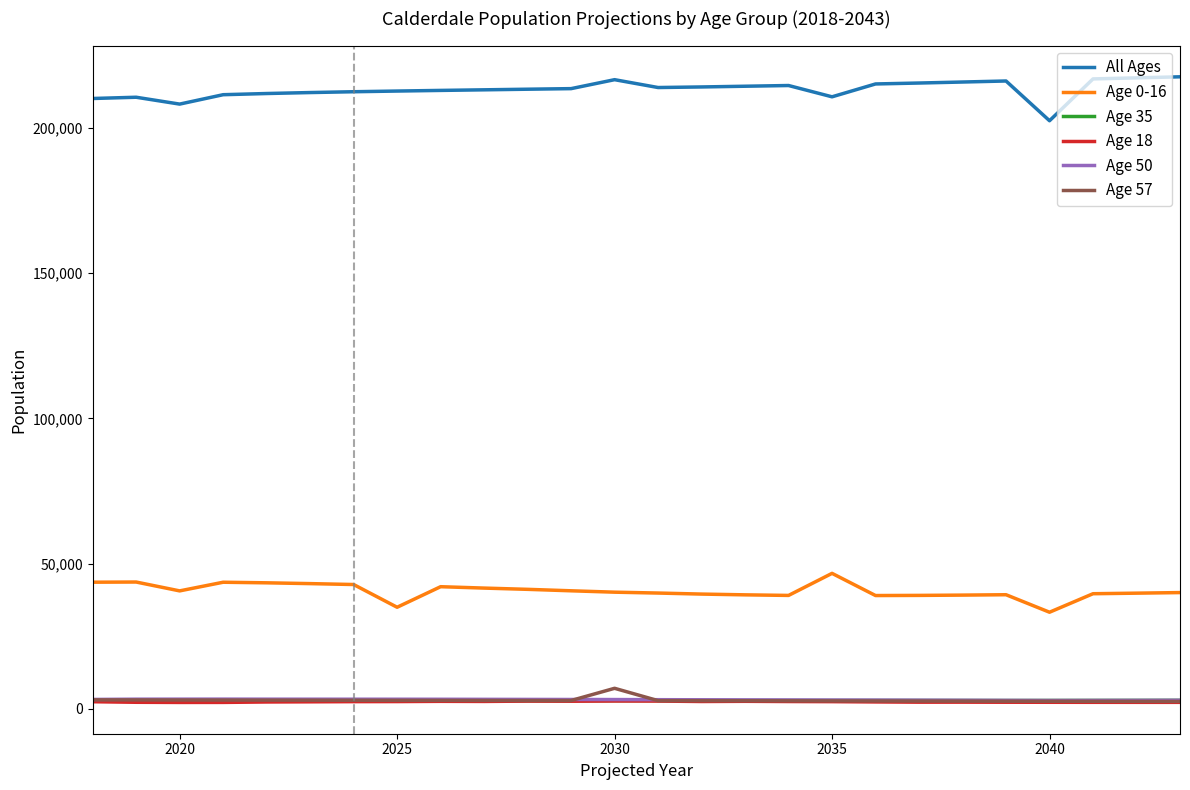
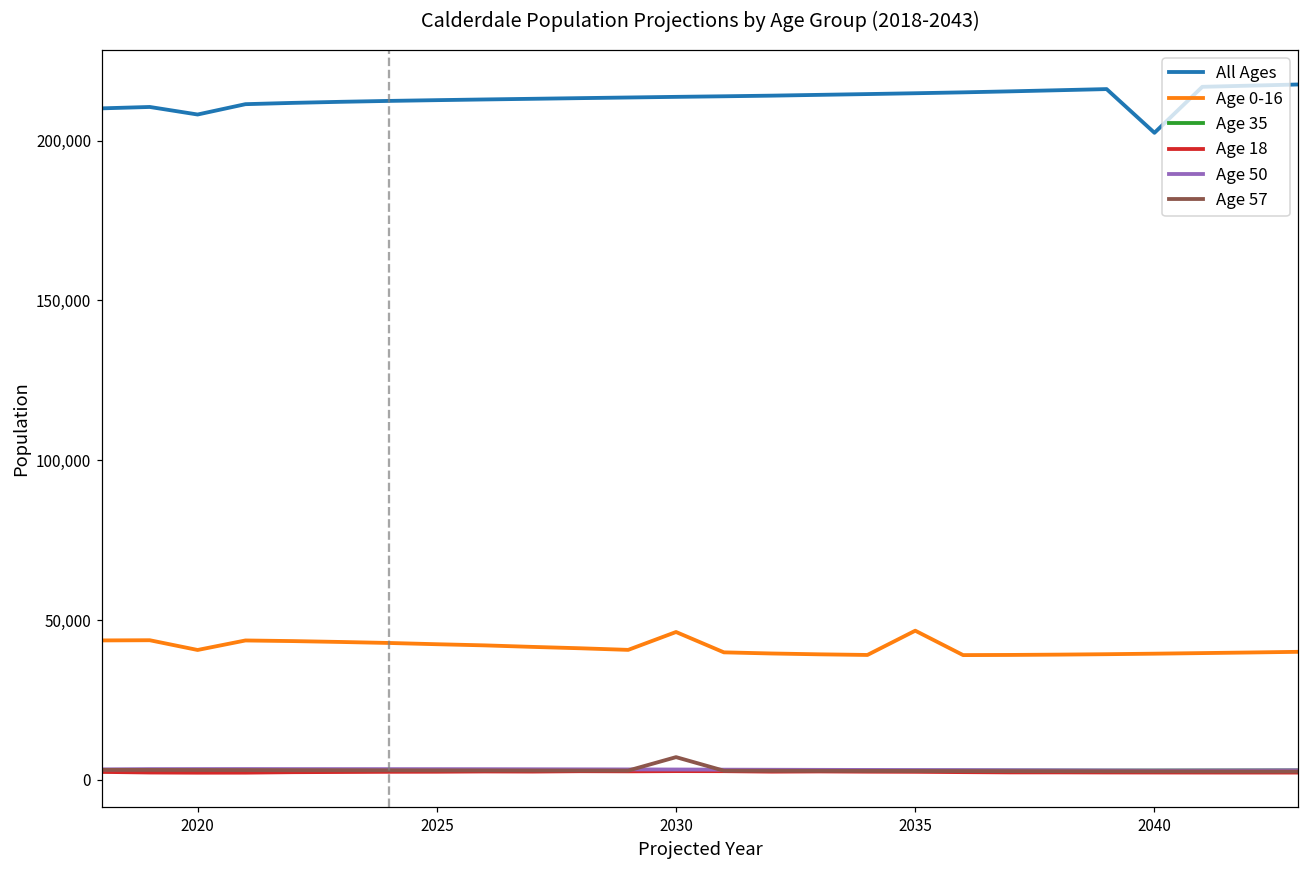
  {
    "All Ages": {
      "2020": "208,000",
      "2025": "213,000",
-     "2030": "217,000",
-     "2035": "211,000",
+     "2030": "214,000",
+     "2035": "215,000",
      "2040": "202,000"
    },
    "Age 0-16": {
      "2020": "41,000",
-     "2025": "35,000",
-     "2030": "40,000",
+     "2025": "42,000",
+     "2030": "46,000",
      "2035": "47,000",
-     "2040": "33,000"
+     "2040": "39,000"
    },
    "Age 57": {
      "2030": "7,000"
    }
  }
